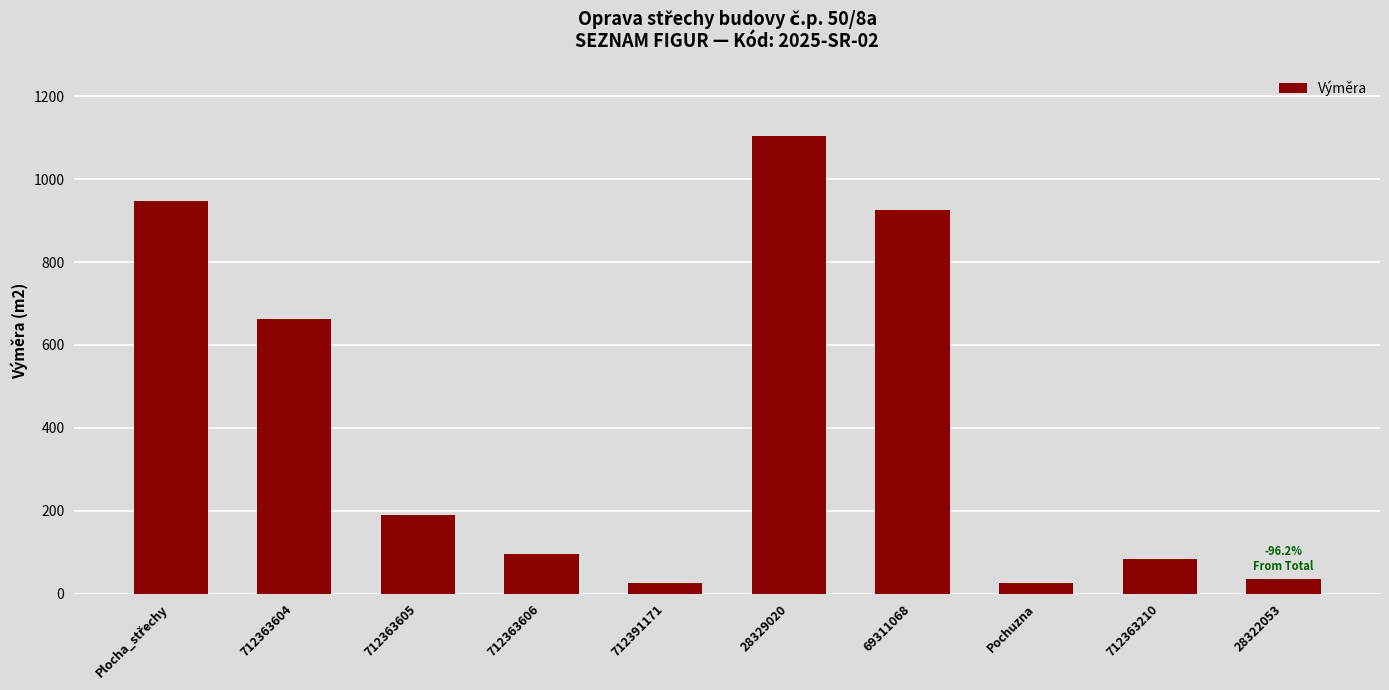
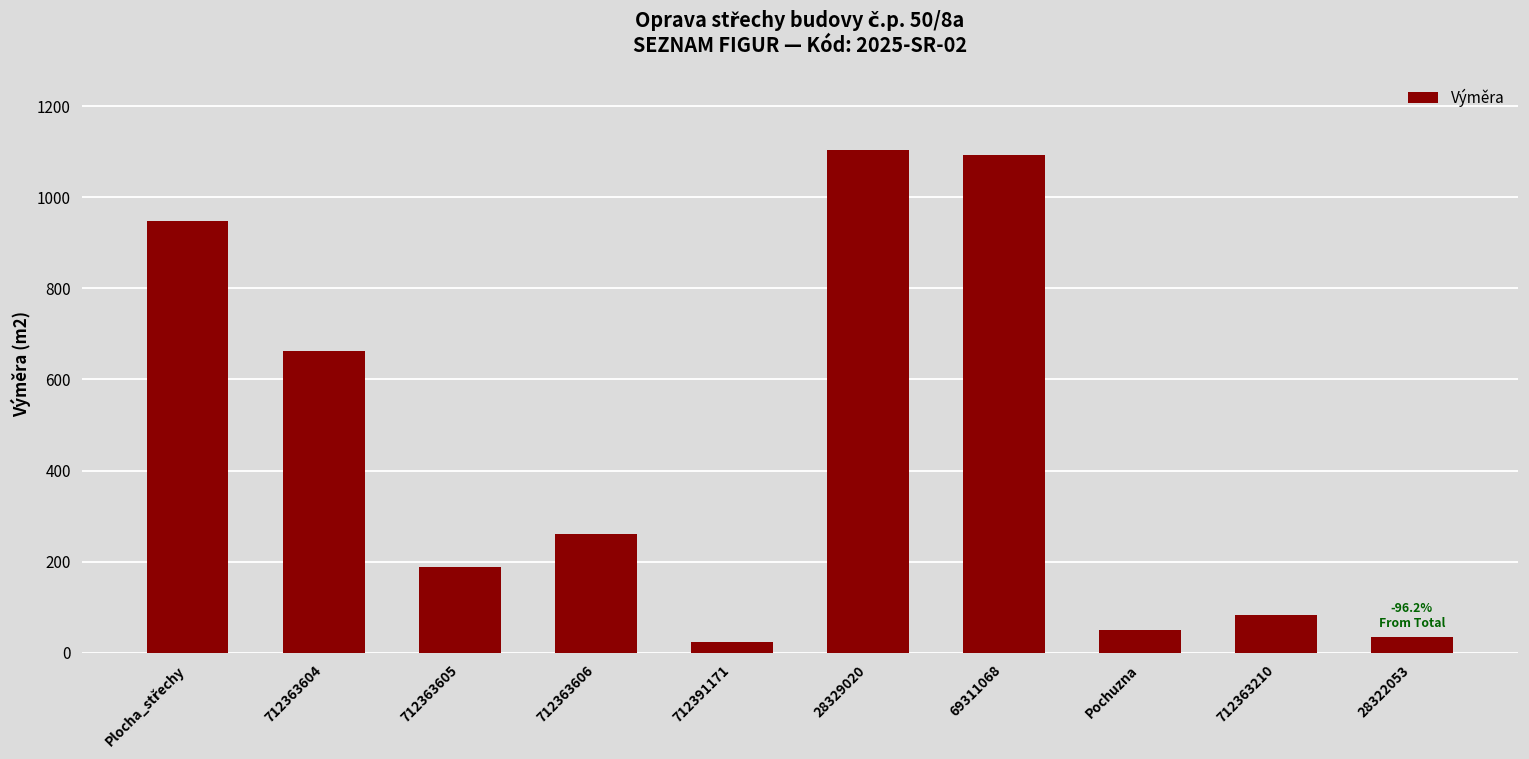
  {
    "Plocha_střechy": 950,
    "712363604": 660,
    "712363605": 190,
-   "712363606": 90,
+   "712363606": 260,
    "712391171": 20,
    "28329020": 1100,
-   "69311068": 930,
-   "Pochuzna": 30,
+   "69311068": 1090,
+   "Pochuzna": 50,
    "712363210": 80
  }
